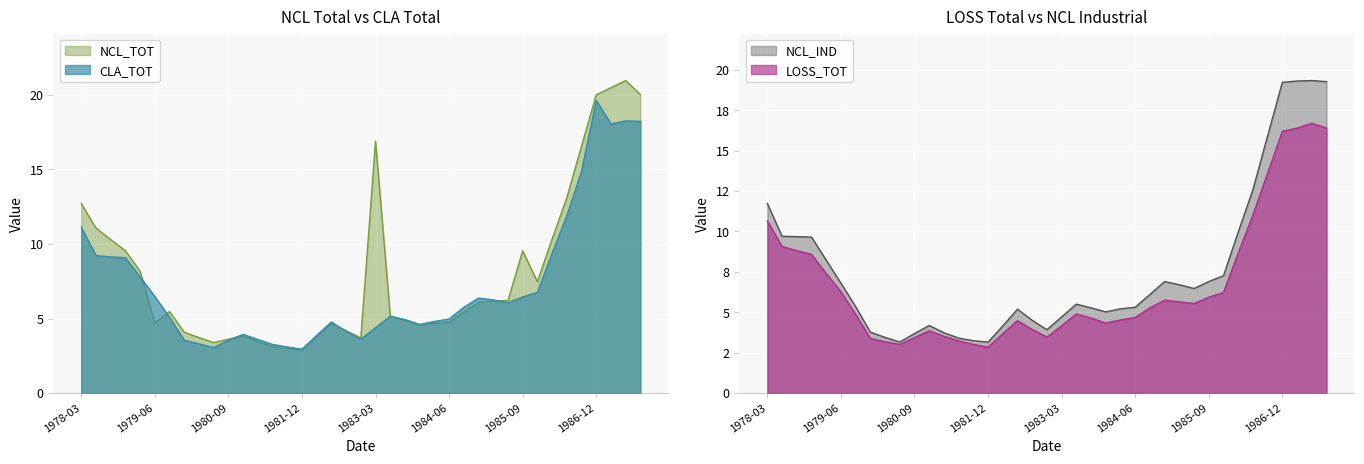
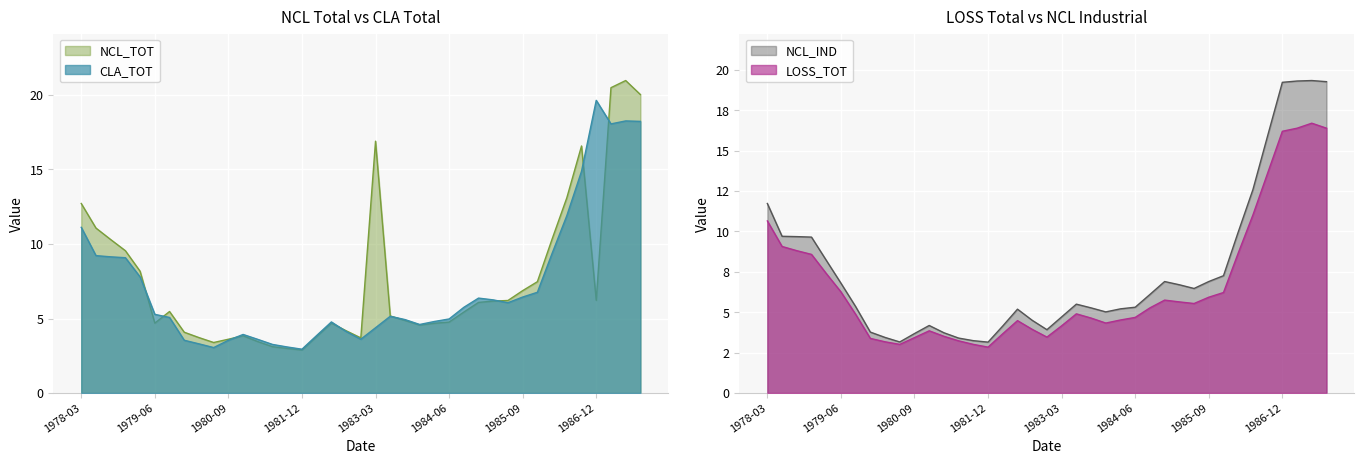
  {
    "NCL Total vs CLA Total": {
      "NCL_TOT": {
        "1978-03": 12.7,
        "1979-06": 4.7,
        "1983-03": 16.9,
        "1984-06": 4.8,
-       "1985-09": 9.5,
-       "1986-12": 20.0
+       "1985-09": 6.9,
+       "1986-12": 6.2
      },
      "CLA_TOT": {
        "1978-03": 11.1,
-       "1979-06": 6.5,
+       "1979-06": 5.3,
        "1983-03": 4.4,
        "1984-06": 5.0,
        "1985-09": 6.4,
        "1986-12": 19.6
      }
    }
  }
